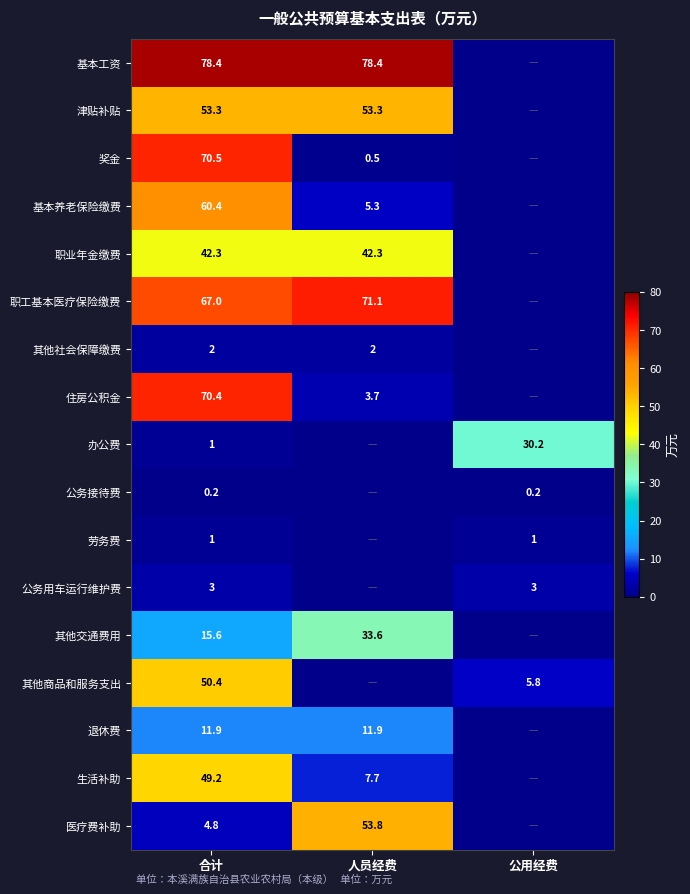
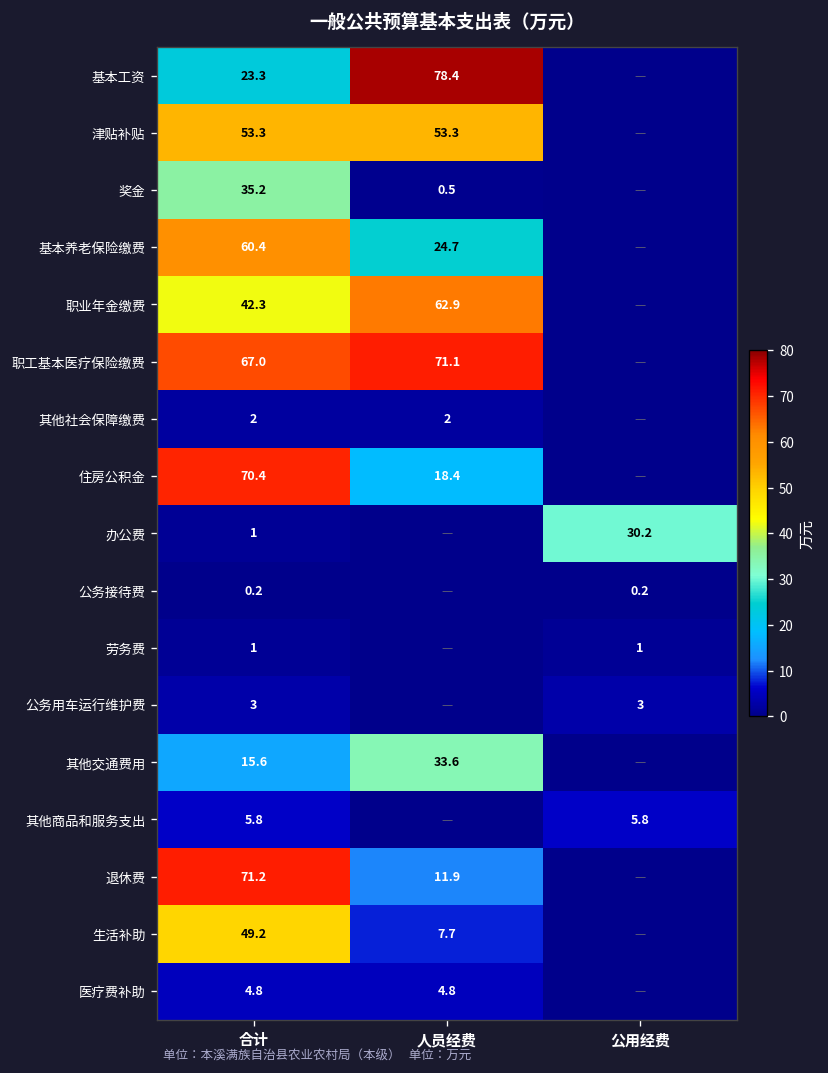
  {
    "基本工资": {
-     "合计": 78.4,
+     "合计": 23.3,
      "人员经费": 78.4
    },
    "津贴补贴": {
      "合计": 53.3,
      "人员经费": 53.3
    },
    "奖金": {
-     "合计": 70.5,
+     "合计": 35.2,
      "人员经费": 0.5
    },
    "基本养老保险缴费": {
      "合计": 60.4,
-     "人员经费": 5.3
+     "人员经费": 24.7
    },
    "职业年金缴费": {
      "合计": 42.3,
-     "人员经费": 42.3
+     "人员经费": 62.9
    },
    "职工基本医疗保险缴费": {
      "合计": 67.0,
      "人员经费": 71.1
    },
    "其他社会保障缴费": {
      "合计": 2,
      "人员经费": 2
    },
    "住房公积金": {
      "合计": 70.4,
-     "人员经费": 3.7
+     "人员经费": 18.4
    },
    "办公费": {
      "合计": 1,
      "公用经费": 30.2
    },
    "公务接待费": {
      "合计": 0.2,
      "公用经费": 0.2
    },
    "劳务费": {
      "合计": 1,
      "公用经费": 1
    },
    "公务用车运行维护费": {
      "合计": 3,
      "公用经费": 3
    },
    "其他交通费用": {
      "合计": 15.6,
      "人员经费": 33.6
    },
    "其他商品和服务支出": {
-     "合计": 50.4,
+     "合计": 5.8,
      "公用经费": 5.8
    },
    "退休费": {
-     "合计": 11.9,
+     "合计": 71.2,
      "人员经费": 11.9
    },
    "生活补助": {
      "合计": 49.2,
      "人员经费": 7.7
    },
    "医疗费补助": {
      "合计": 4.8,
-     "人员经费": 53.8
+     "人员经费": 4.8
    }
  }
